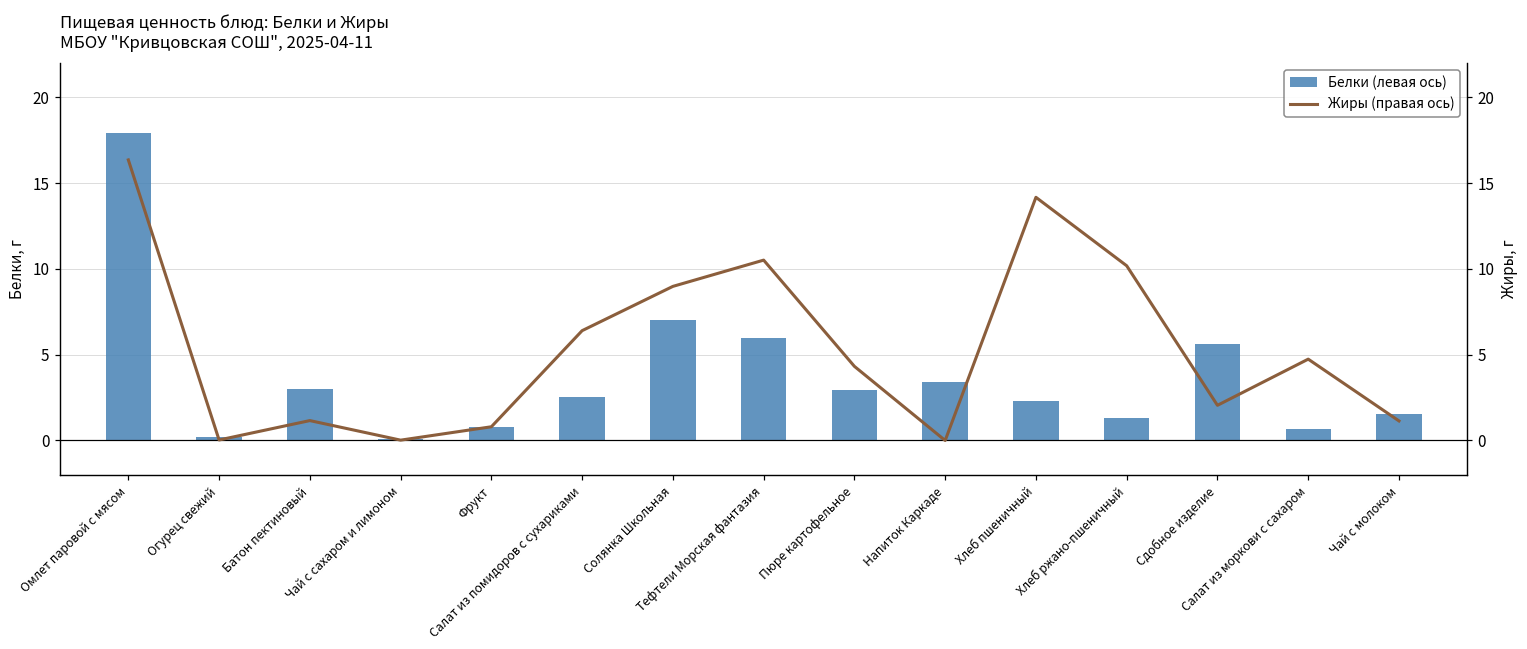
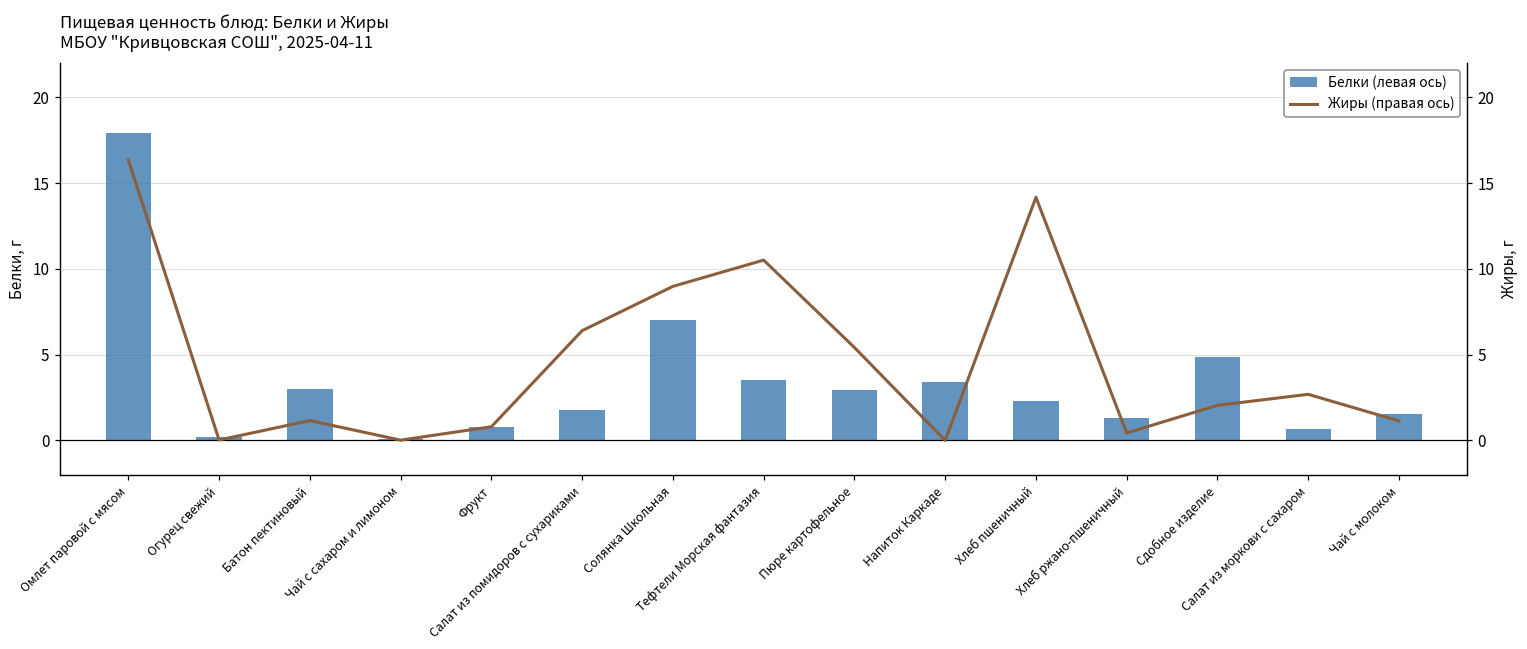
  {
    "Белки (левая ось)": {
      "Омлет паровой с мясом": 17.9,
      "Огурец свежий": 0.2,
      "Батон пектиновый": 3.0,
      "Фрукт": 0.8,
-     "Салат из помидоров с сухариками": 2.5,
+     "Салат из помидоров с сухариками": 1.8,
      "Солянка Школьная": 7.0,
-     "Тефтели Морская фантазия": 6.0,
+     "Тефтели Морская фантазия": 3.5,
      "Пюре картофельное": 2.9,
      "Напиток Каркаде": 3.4,
      "Хлеб пшеничный": 2.3,
      "Хлеб ржано-пшеничный": 1.3,
-     "Сдобное изделие": 5.6,
+     "Сдобное изделие": 4.9,
      "Салат из моркови с сахаром": 0.7,
      "Чай с молоком": 1.5
    },
    "Жиры (правая ось)": {
      "Омлет паровой с мясом": 16.4,
      "Огурец свежий": 0.0,
      "Батон пектиновый": 1.2,
      "Чай с сахаром и лимоном": 0.0,
      "Фрукт": 0.8,
      "Салат из помидоров с сухариками": 6.4,
      "Солянка Школьная": 9.0,
      "Тефтели Морская фантазия": 10.5,
-     "Пюре картофельное": 4.3,
+     "Пюре картофельное": 5.4,
      "Напиток Каркаде": 0.0,
      "Хлеб пшеничный": 14.2,
-     "Хлеб ржано-пшеничный": 10.2,
+     "Хлеб ржано-пшеничный": 0.4,
      "Сдобное изделие": 2.1,
-     "Салат из моркови с сахаром": 4.7,
+     "Салат из моркови с сахаром": 2.7,
      "Чай с молоком": 1.1
    }
  }
